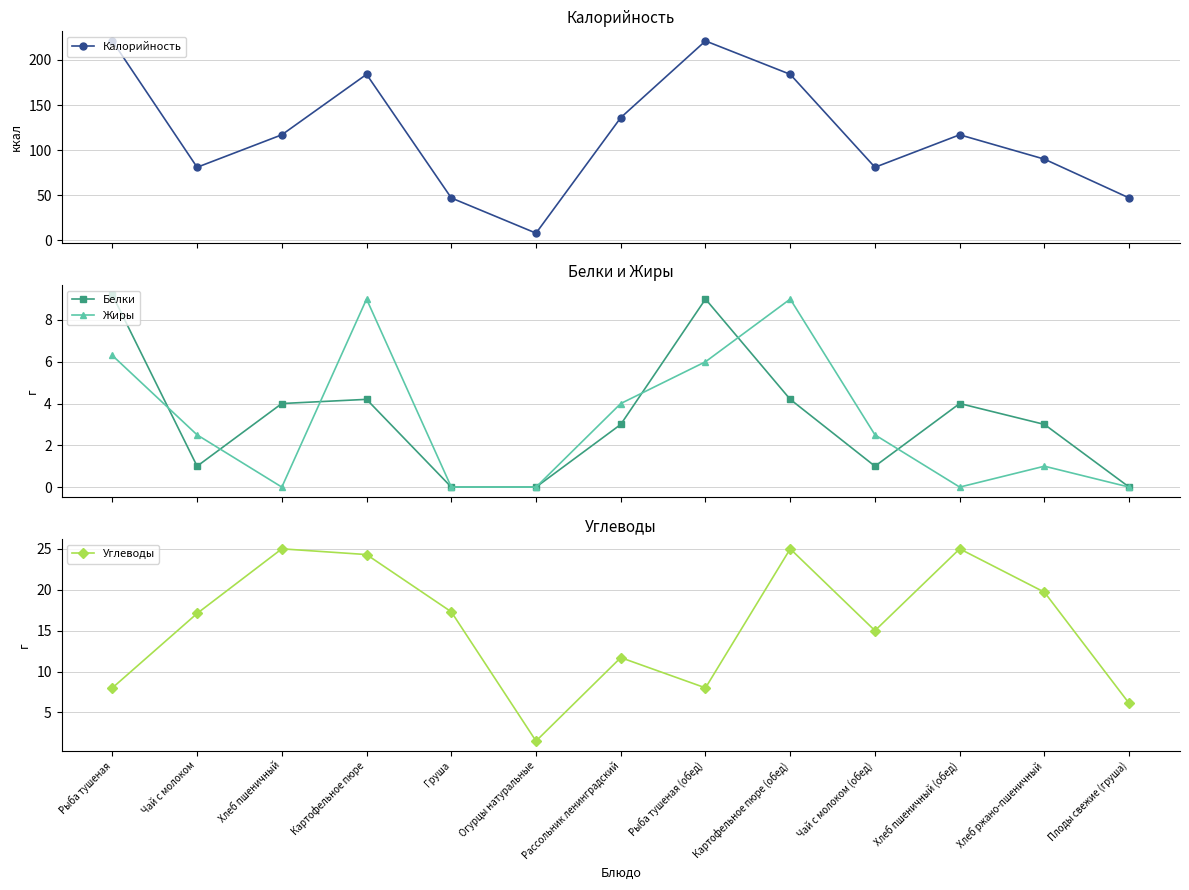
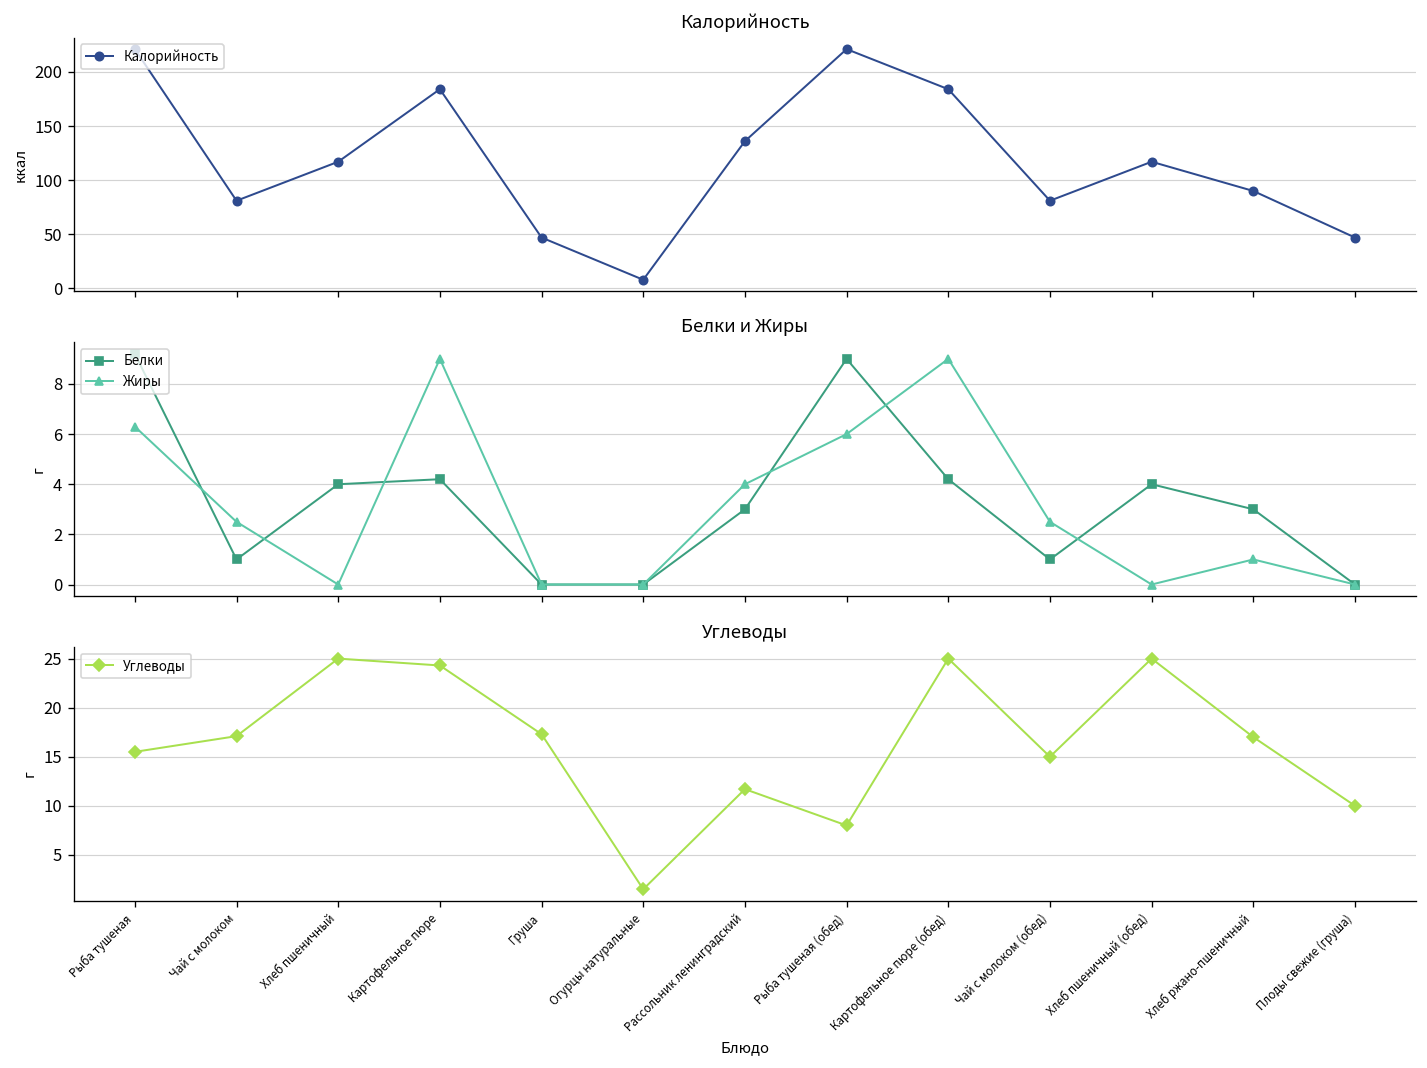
  {
    "Углеводы": {
-     "Рыба тушеная": 8,
+     "Рыба тушеная": 16,
      "Чай с молоком": 17,
      "Хлеб пшеничный": 25,
      "Картофельное пюре": 24,
      "Груша": 17,
      "Огурцы натуральные": 2,
      "Рассольник ленинградский": 12,
      "Рыба тушеная (обед)": 8,
      "Картофельное пюре (обед)": 25,
      "Чай с молоком (обед)": 15,
      "Хлеб пшеничный (обед)": 25,
-     "Хлеб ржано-пшеничный": 20,
-     "Плоды свежие (груша)": 6
+     "Хлеб ржано-пшеничный": 17,
+     "Плоды свежие (груша)": 10
    }
  }
